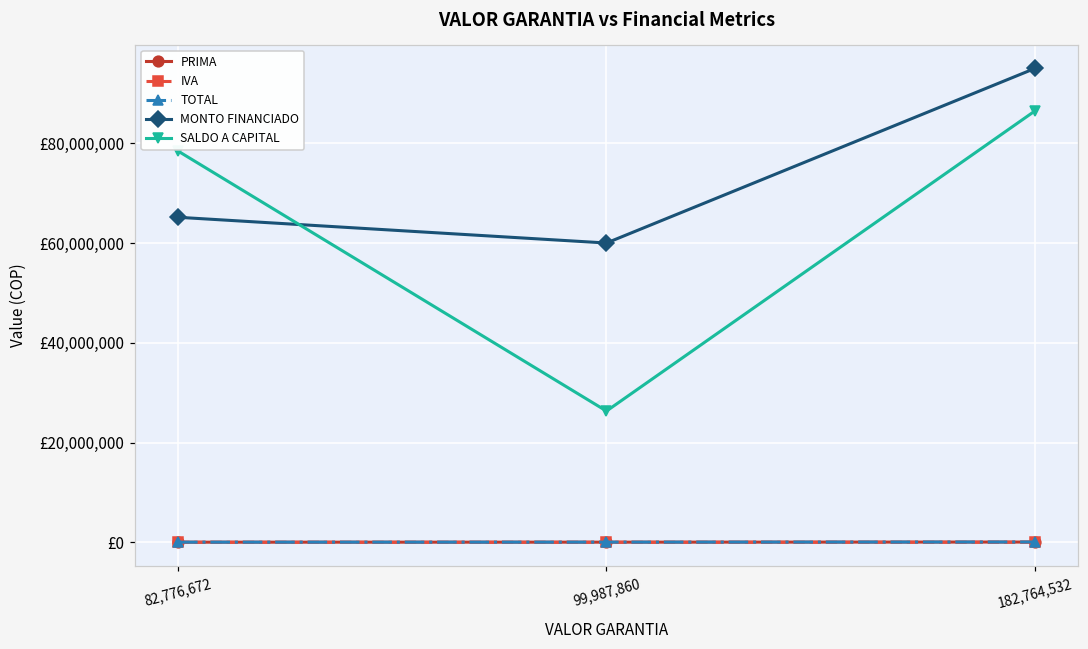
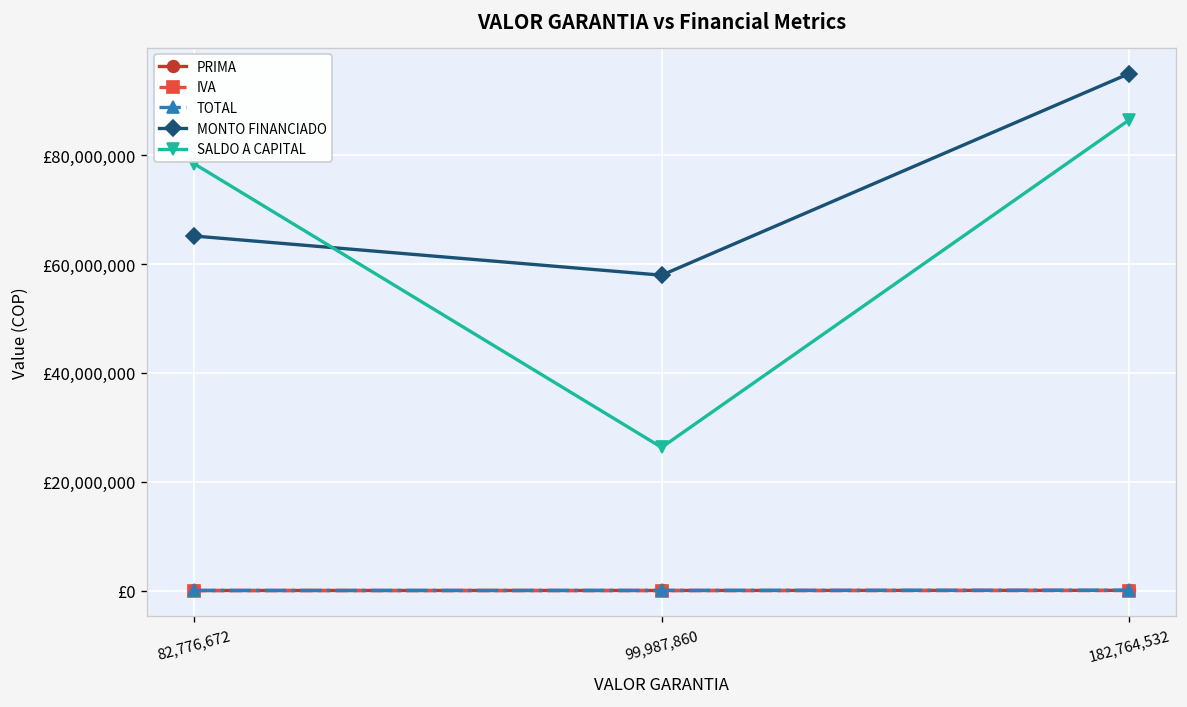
  {
    "TOTAL": {
      "82,776,672": "£0",
      "99,987,860": "£0",
      "182,764,532": "£0"
    },
    "MONTO FINANCIADO": {
      "82,776,672": "£65,000,000",
-     "99,987,860": "£60,000,000",
+     "99,987,860": "£58,000,000",
      "182,764,532": "£95,000,000"
    },
    "SALDO A CAPITAL": {
      "82,776,672": "£78,000,000",
      "99,987,860": "£26,000,000",
      "182,764,532": "£86,000,000"
    }
  }
